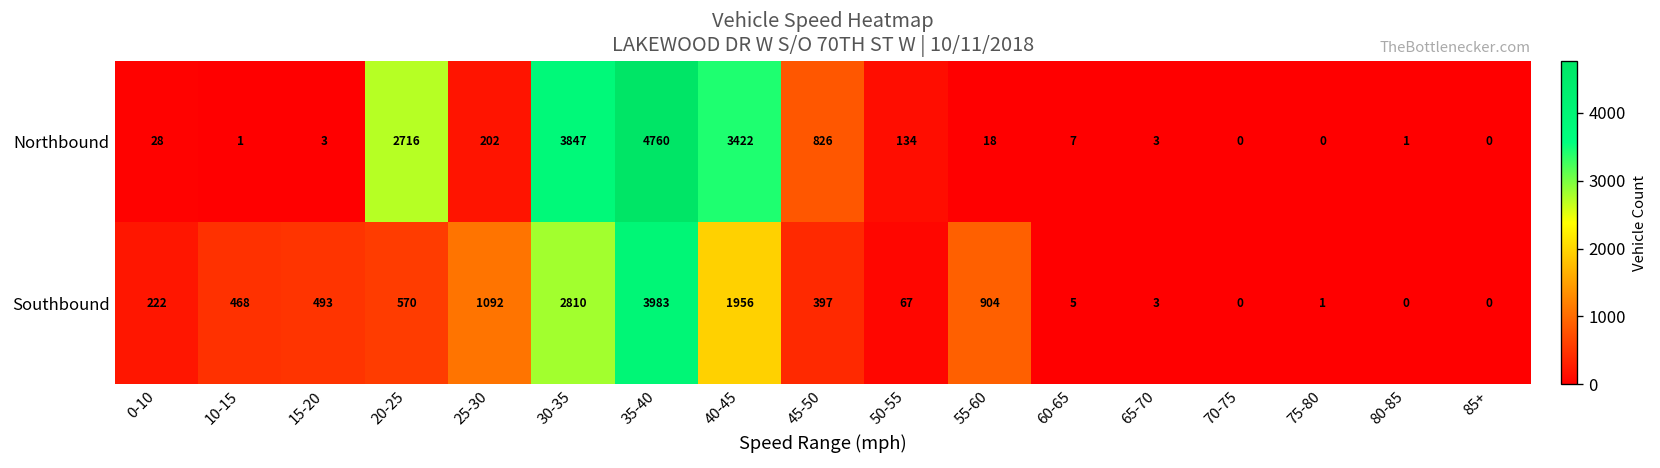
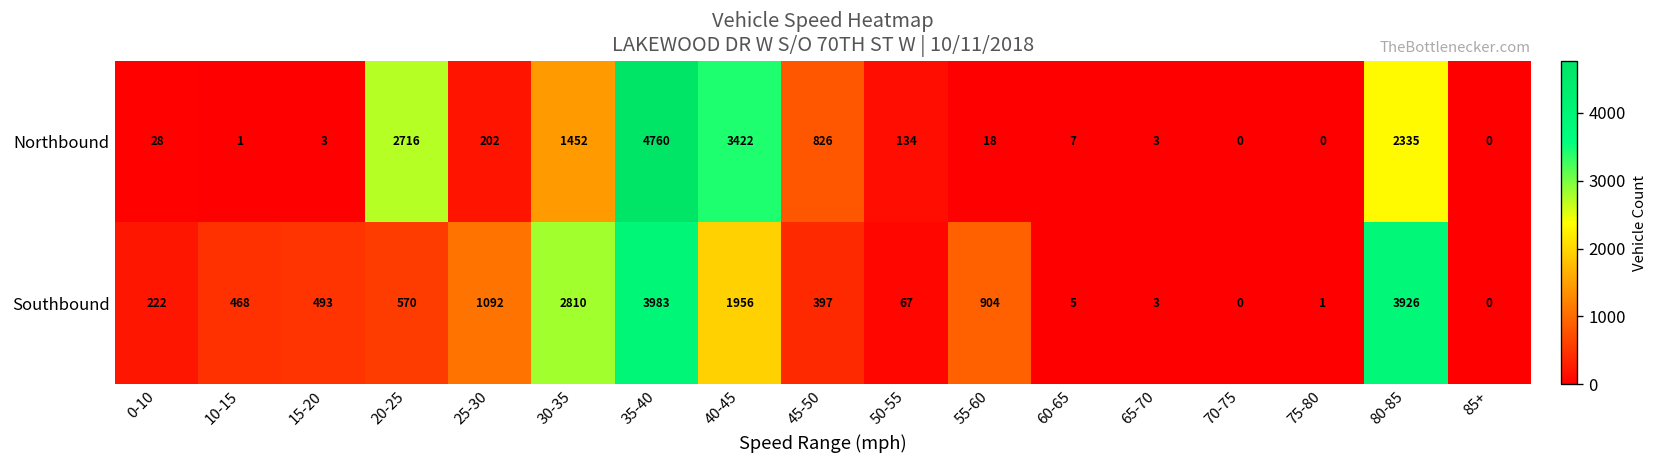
  {
    "Northbound": {
      "0-10": 28,
      "10-15": 1,
      "15-20": 3,
      "20-25": 2716,
      "25-30": 202,
-     "30-35": 3847,
+     "30-35": 1452,
      "35-40": 4760,
      "40-45": 3422,
      "45-50": 826,
      "50-55": 134,
      "55-60": 18,
      "60-65": 7,
      "65-70": 3,
      "70-75": 0,
      "75-80": 0,
-     "80-85": 1,
+     "80-85": 2335,
      "85+": 0
    },
    "Southbound": {
      "0-10": 222,
      "10-15": 468,
      "15-20": 493,
      "20-25": 570,
      "25-30": 1092,
      "30-35": 2810,
      "35-40": 3983,
      "40-45": 1956,
      "45-50": 397,
      "50-55": 67,
      "55-60": 904,
      "60-65": 5,
      "65-70": 3,
      "70-75": 0,
      "75-80": 1,
-     "80-85": 0,
+     "80-85": 3926,
      "85+": 0
    }
  }
